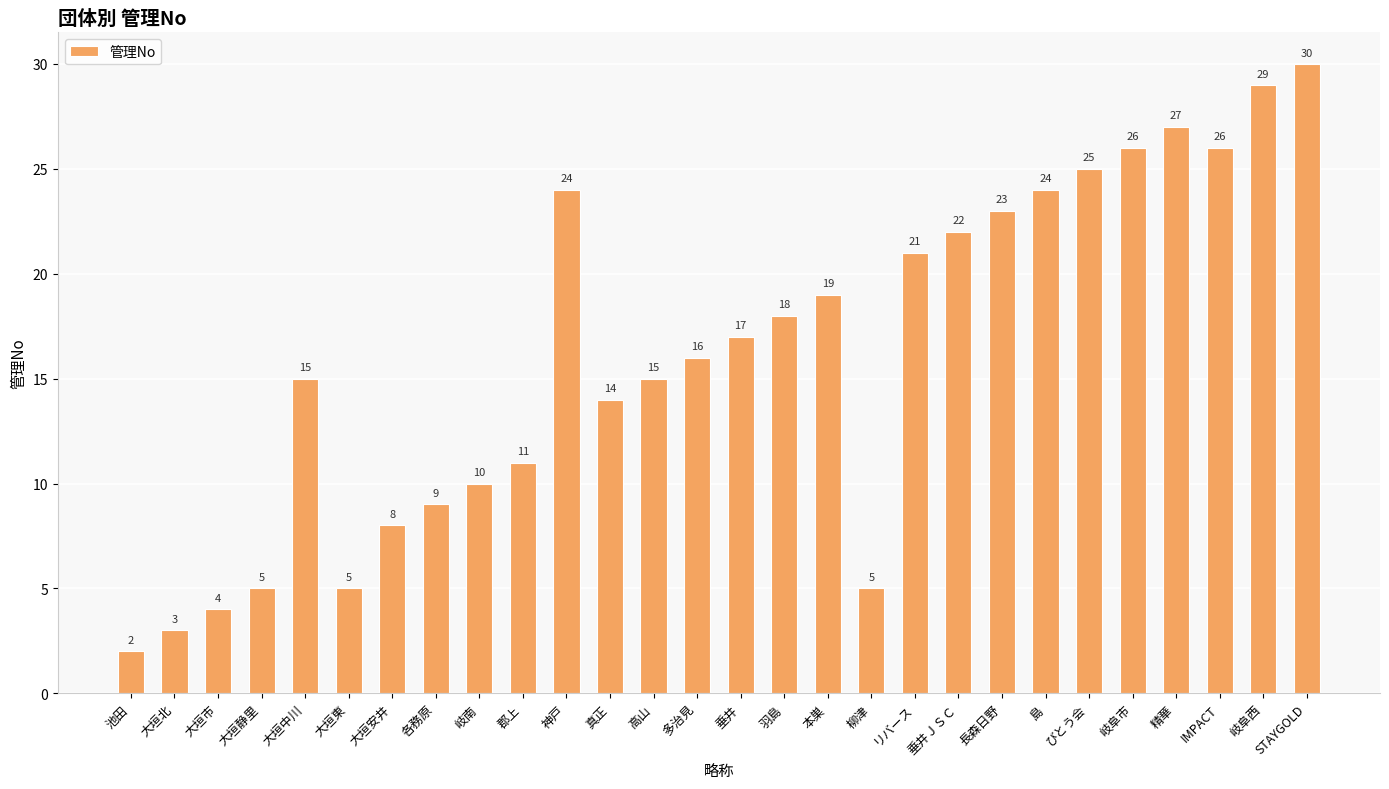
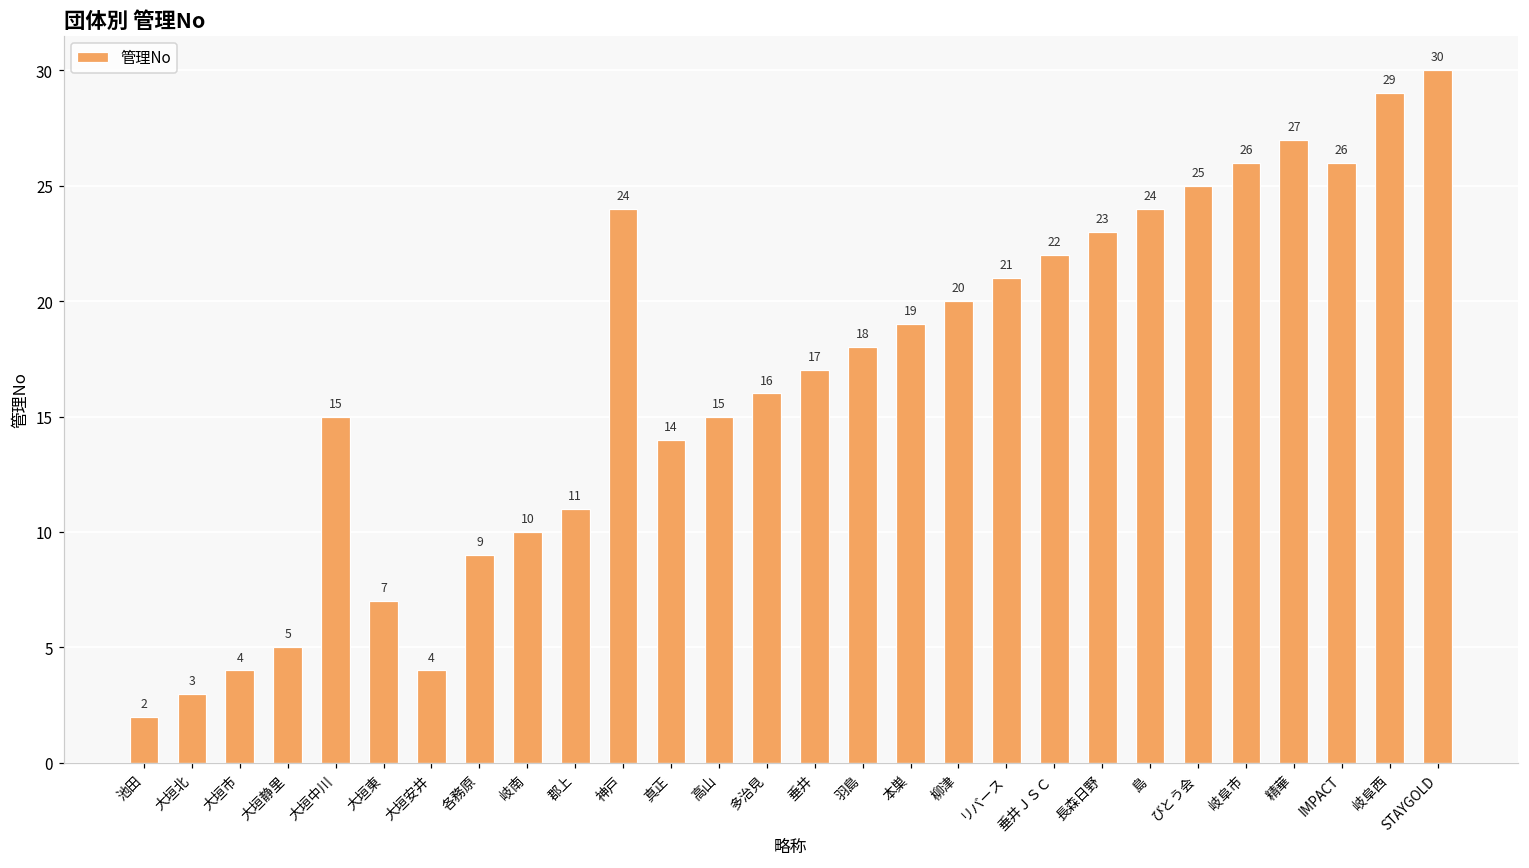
  {
    "池田": 2,
    "大垣北": 3,
    "大垣市": 4,
    "大垣静里": 5,
    "大垣中川": 15,
-   "大垣東": 5,
-   "大垣安井": 8,
+   "大垣東": 7,
+   "大垣安井": 4,
    "各務原": 9,
    "岐南": 10,
    "郡上": 11,
    "神戸": 24,
    "真正": 14,
    "高山": 15,
    "多治見": 16,
    "垂井": 17,
    "羽島": 18,
    "本巣": 19,
-   "柳津": 5,
+   "柳津": 20,
    "リバース": 21,
    "垂井ＪＳＣ": 22,
    "長森日野": 23,
    "島": 24,
    "びとう会": 25,
    "岐阜市": 26,
    "精華": 27,
    "IMPACT": 26,
    "岐阜西": 29,
    "STAYGOLD": 30
  }
